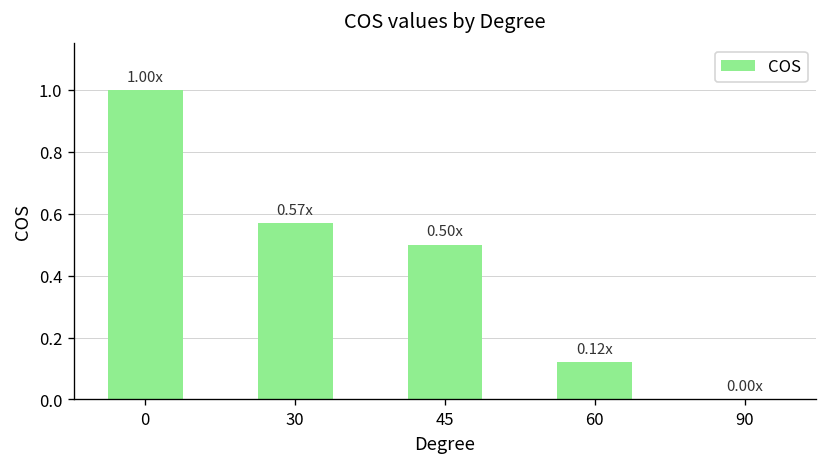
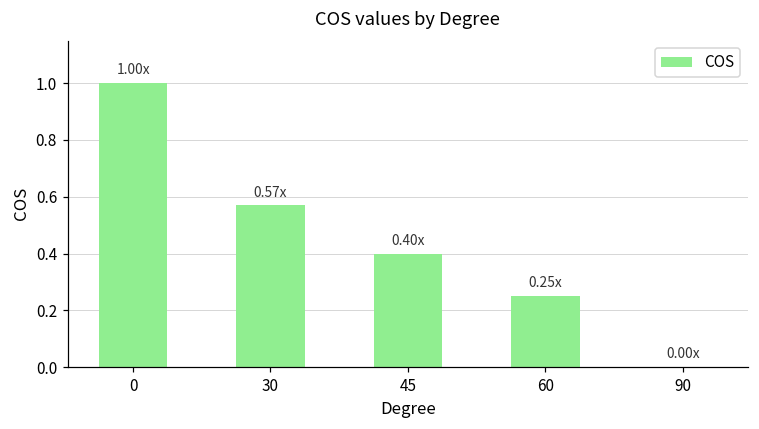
  {
    "0": "1.00x",
    "30": "0.57x",
-   "45": "0.50x",
-   "60": "0.12x",
+   "45": "0.40x",
+   "60": "0.25x",
    "90": "0.00x"
  }
